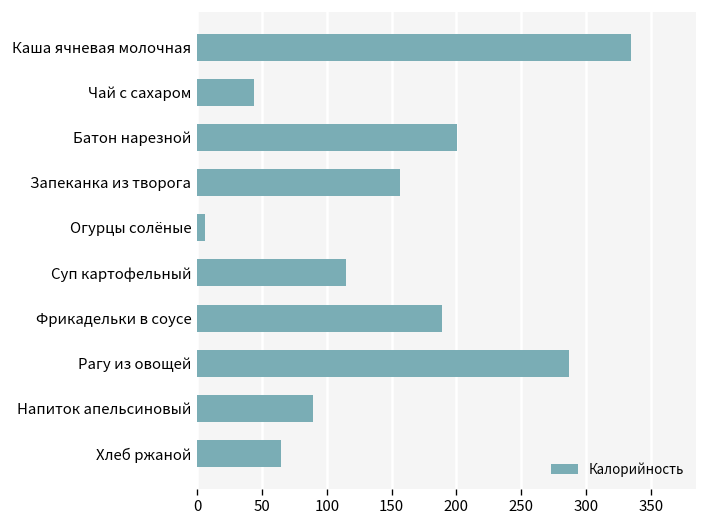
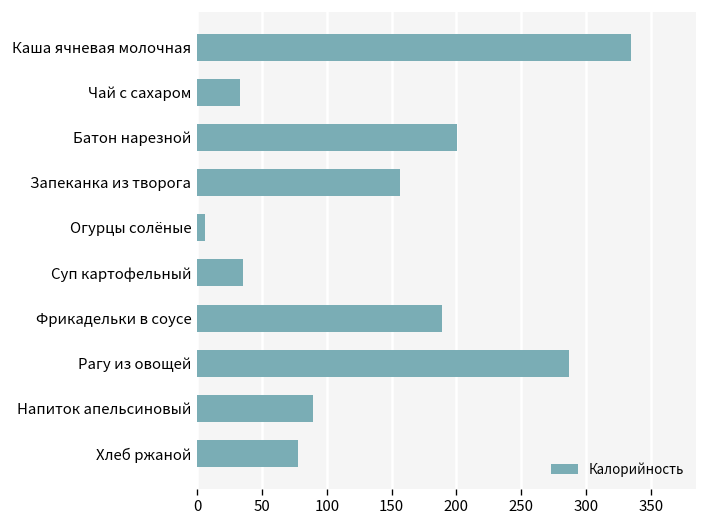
  {
    "Каша ячневая молочная": 335,
-   "Чай с сахаром": 44,
+   "Чай с сахаром": 33,
    "Батон нарезной": 201,
    "Запеканка из творога": 156,
    "Огурцы солёные": 6,
-   "Суп картофельный": 115,
+   "Суп картофельный": 36,
    "Фрикадельки в соусе": 189,
    "Рагу из овощей": 287,
    "Напиток апельсиновый": 89,
-   "Хлеб ржаной": 65
+   "Хлеб ржаной": 78
  }
